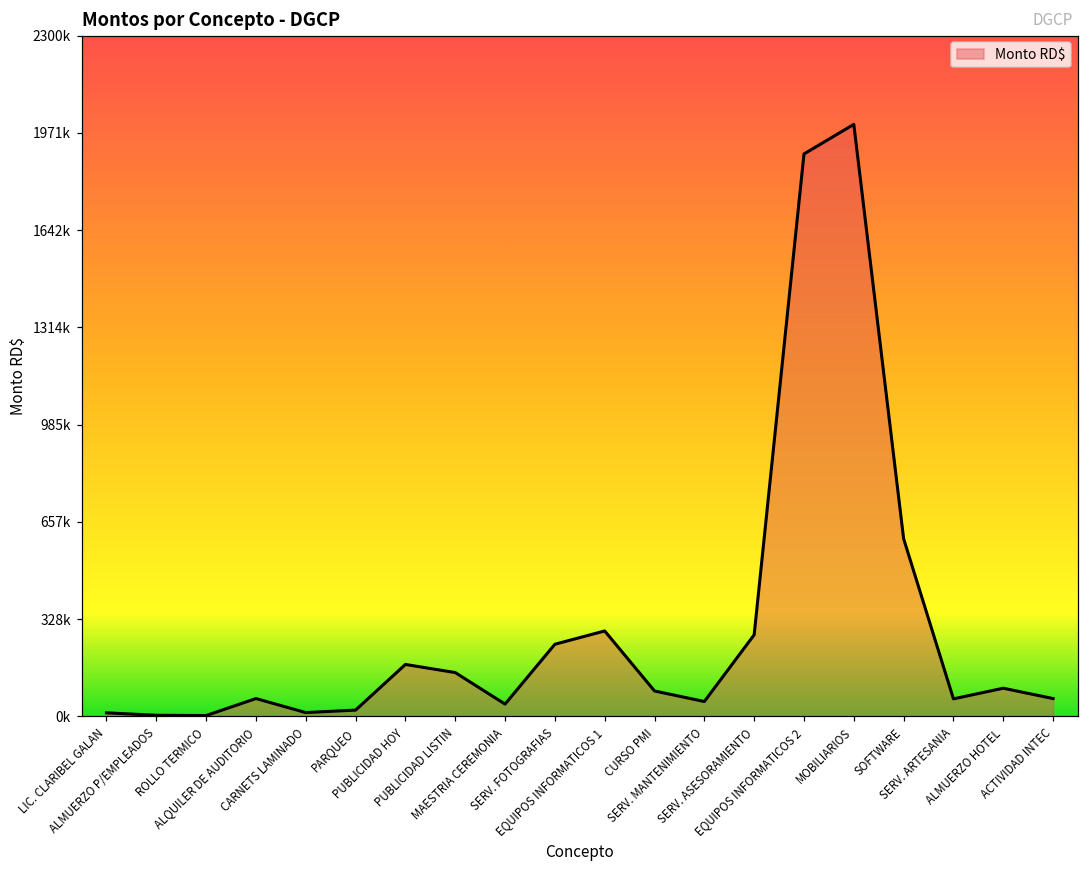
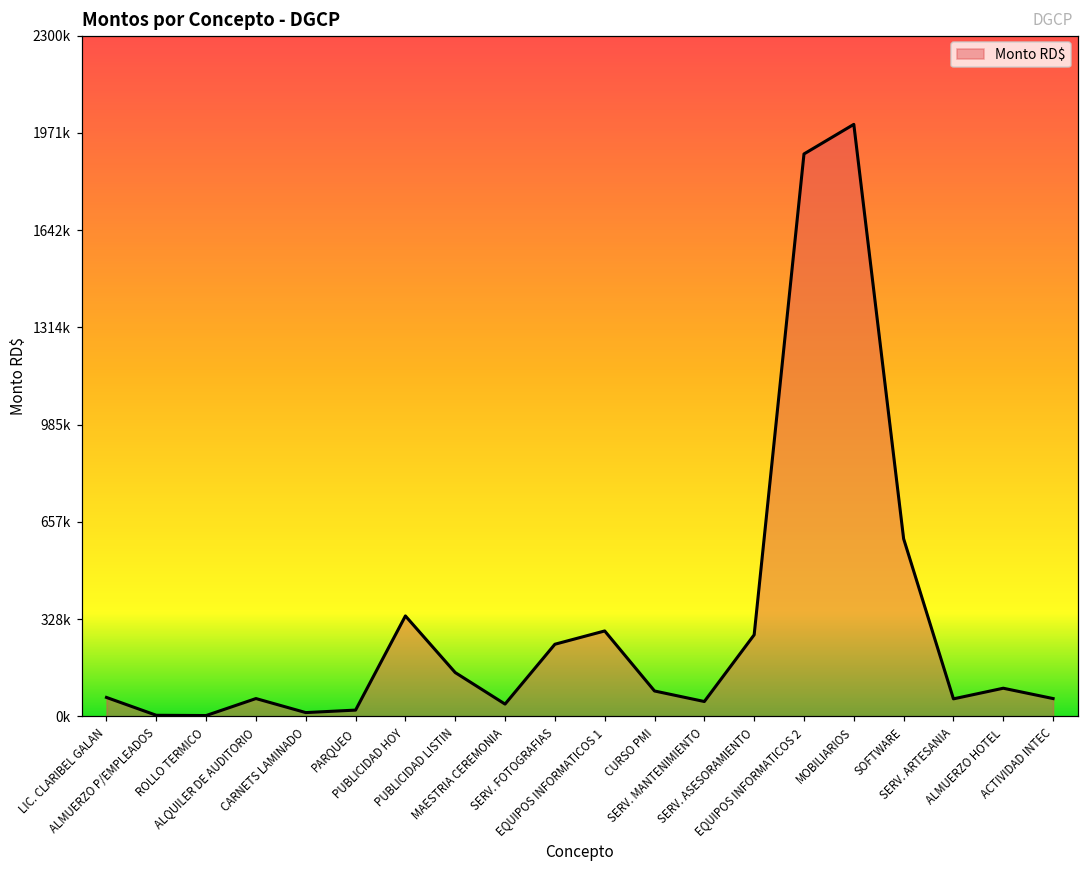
  {
-   "LIC. CLARIBEL GALAN": 10000,
+   "LIC. CLARIBEL GALAN": 60000,
    "ALMUERZO P/EMPLEADOS": 0,
    "ROLLO TERMICO": 0,
    "ALQUILER DE AUDITORIO": 60000,
    "CARNETS LAMINADO": 10000,
    "PARQUEO": 20000,
-   "PUBLICIDAD HOY": 180000,
+   "PUBLICIDAD HOY": 340000,
    "PUBLICIDAD LISTIN": 150000,
    "MAESTRIA CEREMONIA": 40000,
    "SERV. FOTOGRAFIAS": 240000,
    "EQUIPOS INFORMATICOS 1": 290000,
    "CURSO PMI": 90000,
    "SERV. MANTENIMIENTO": 50000,
    "SERV. ASESORAMIENTO": 280000,
    "EQUIPOS INFORMATICOS 2": 1900000,
    "MOBILIARIOS": 2000000,
    "SOFTWARE": 600000,
    "SERV. ARTESANIA": 60000,
    "ALMUERZO HOTEL": 90000,
    "ACTIVIDAD INTEC": 60000
  }
